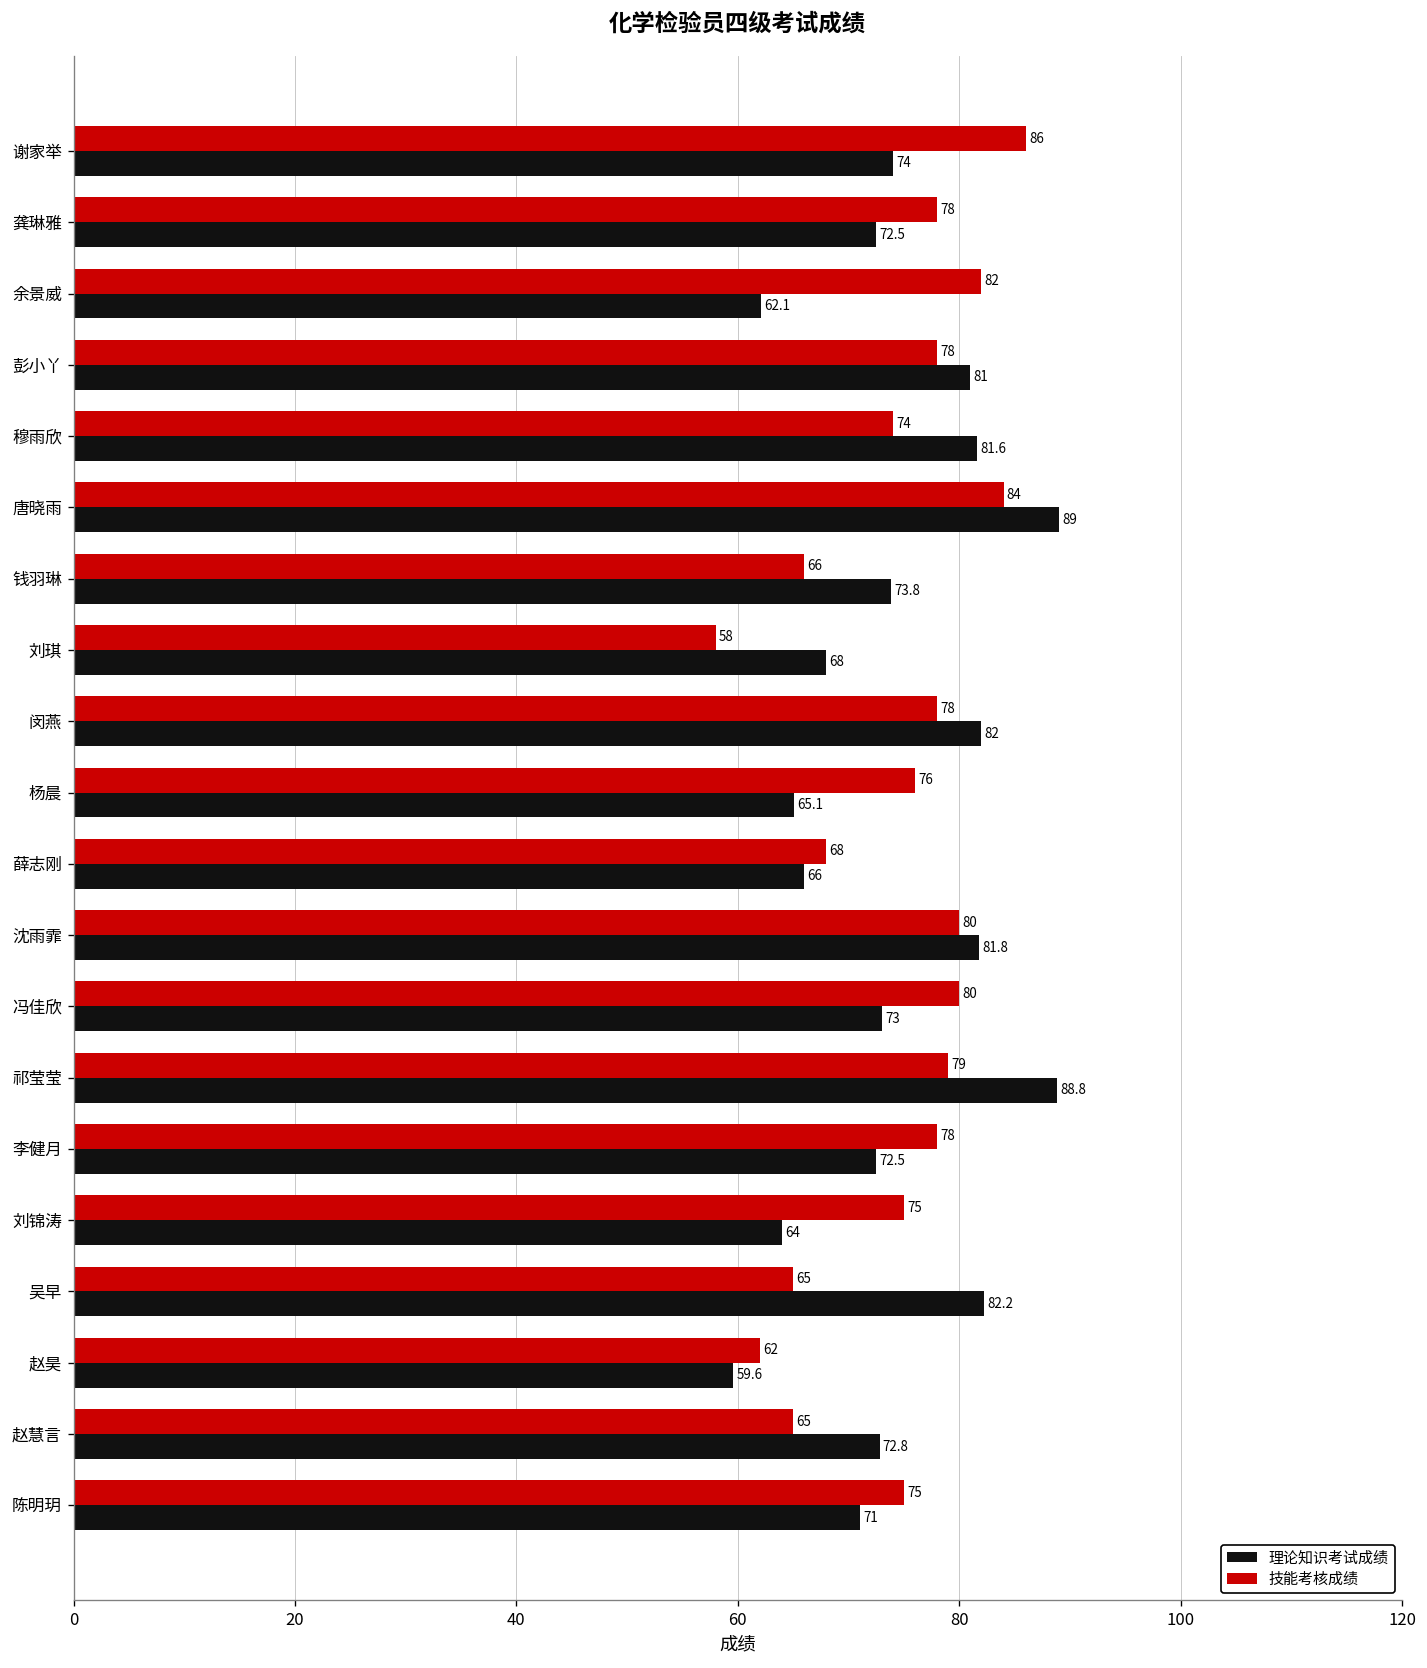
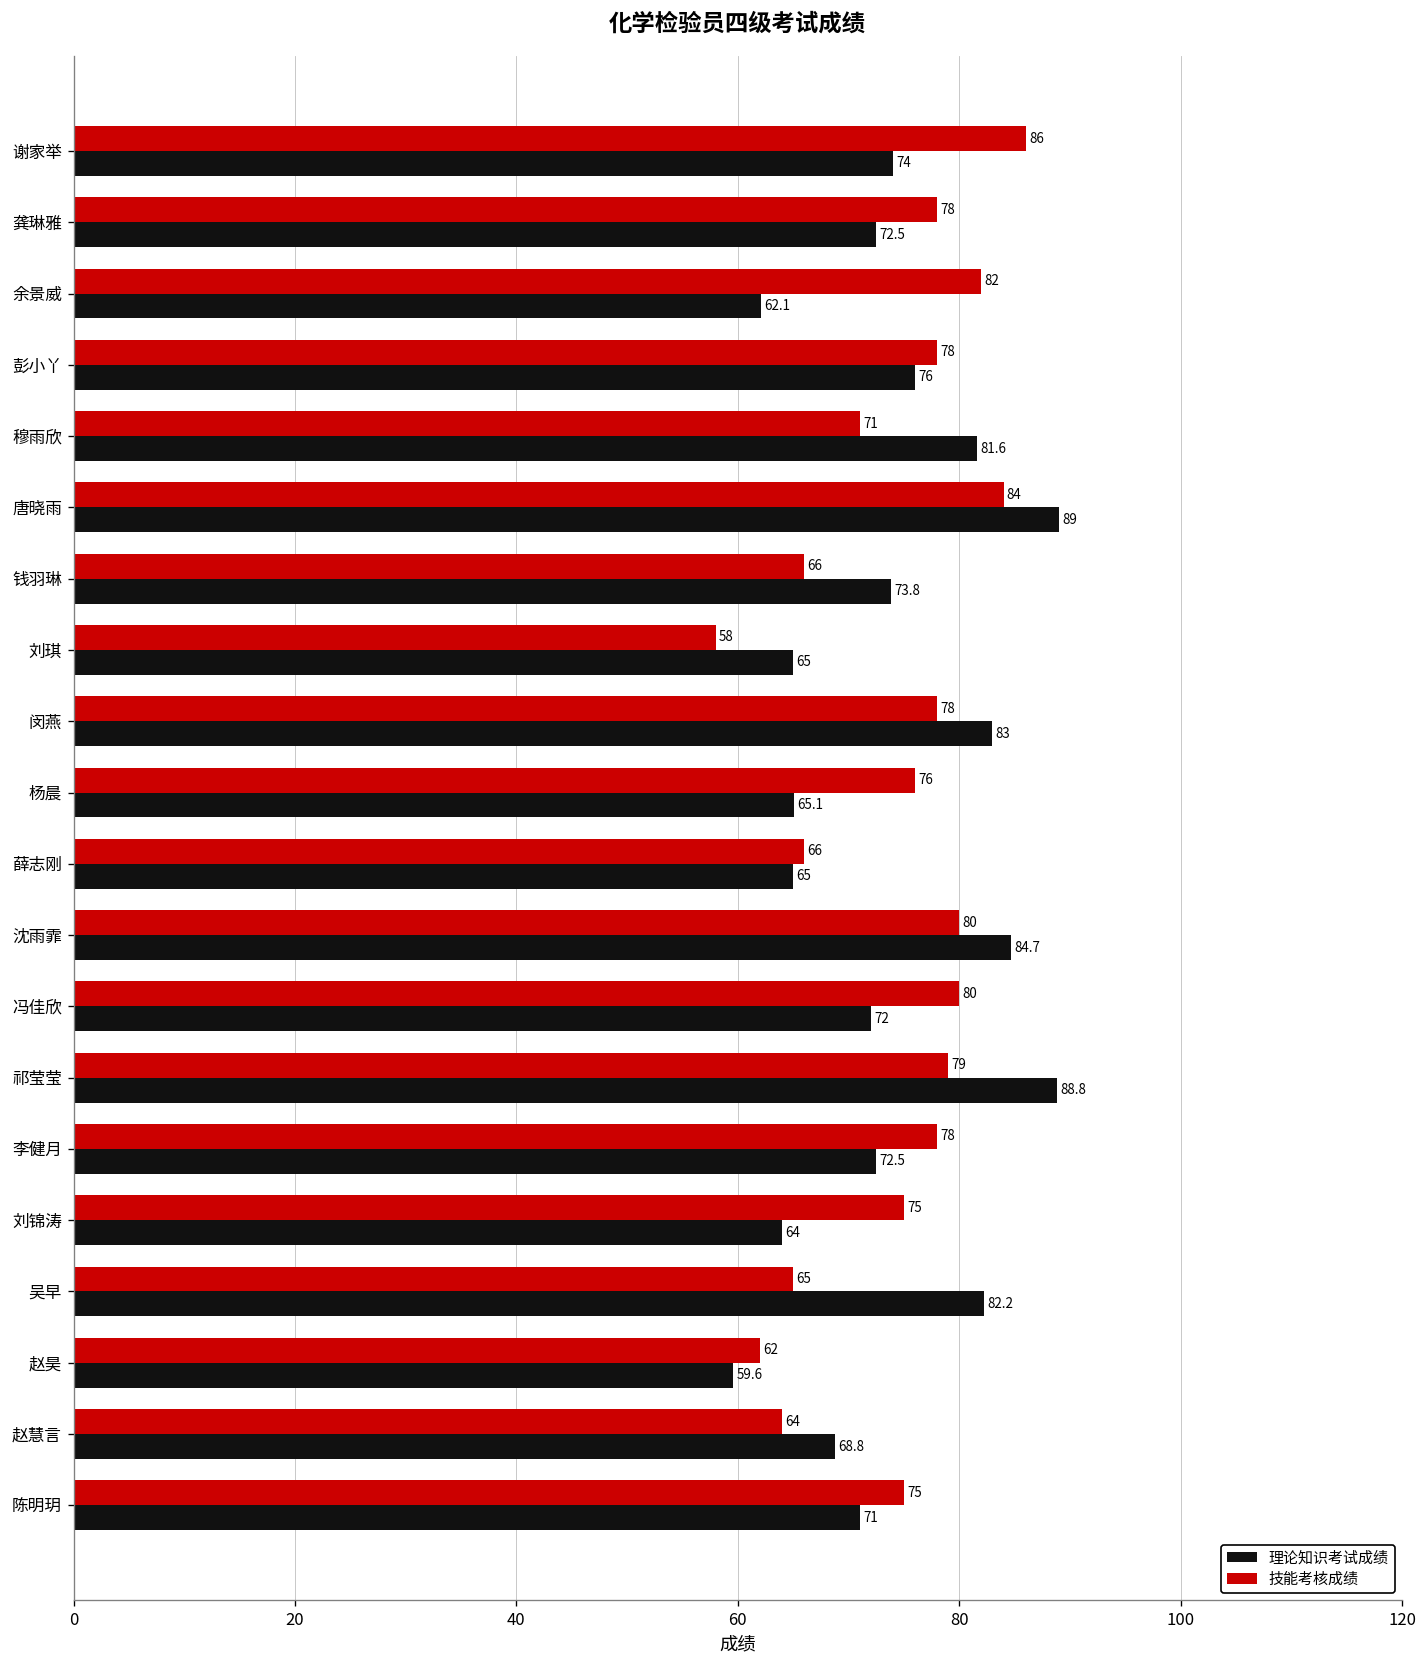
  {
    "理论知识考试成绩": {
      "谢家举": 74,
      "龚琳雅": 72.5,
      "余景威": 62.1,
-     "彭小丫": 81,
+     "彭小丫": 76,
      "穆雨欣": 81.6,
      "唐晓雨": 89,
      "钱羽琳": 73.8,
-     "刘琪": 68,
-     "闵燕": 82,
+     "刘琪": 65,
+     "闵燕": 83,
      "杨晨": 65.1,
-     "薛志刚": 66,
-     "沈雨霏": 81.8,
-     "冯佳欣": 73,
+     "薛志刚": 65,
+     "沈雨霏": 84.7,
+     "冯佳欣": 72,
      "祁莹莹": 88.8,
      "李健月": 72.5,
      "刘锦涛": 64,
      "吴早": 82.2,
      "赵昊": 59.6,
-     "赵慧言": 72.8,
+     "赵慧言": 68.8,
      "陈明玥": 71
    },
    "技能考核成绩": {
      "谢家举": 86,
      "龚琳雅": 78,
      "余景威": 82,
      "彭小丫": 78,
-     "穆雨欣": 74,
+     "穆雨欣": 71,
      "唐晓雨": 84,
      "钱羽琳": 66,
      "刘琪": 58,
      "闵燕": 78,
      "杨晨": 76,
-     "薛志刚": 68,
+     "薛志刚": 66,
      "沈雨霏": 80,
      "冯佳欣": 80,
      "祁莹莹": 79,
      "李健月": 78,
      "刘锦涛": 75,
      "吴早": 65,
      "赵昊": 62,
-     "赵慧言": 65,
+     "赵慧言": 64,
      "陈明玥": 75
    }
  }
